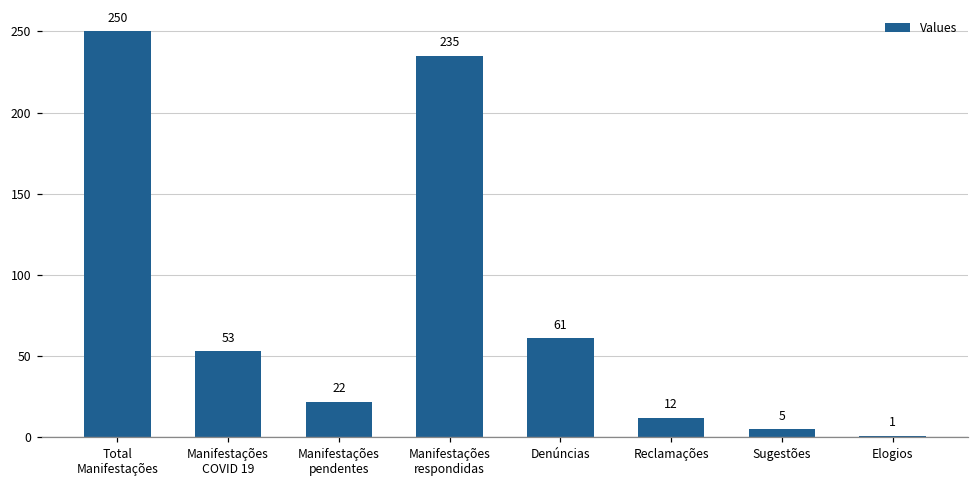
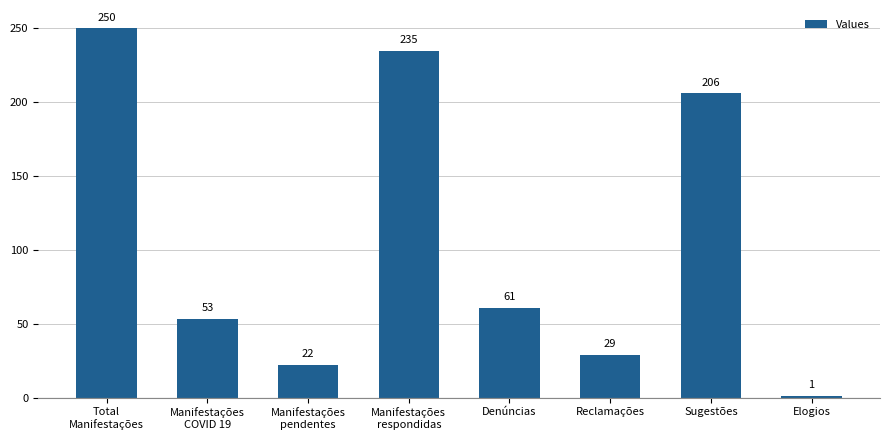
  {
    "Total Manifestações": 250,
    "Manifestações COVID 19": 53,
    "Manifestações pendentes": 22,
    "Manifestações respondidas": 235,
    "Denúncias": 61,
-   "Reclamações": 12,
-   "Sugestões": 5,
+   "Reclamações": 29,
+   "Sugestões": 206,
    "Elogios": 1
  }
